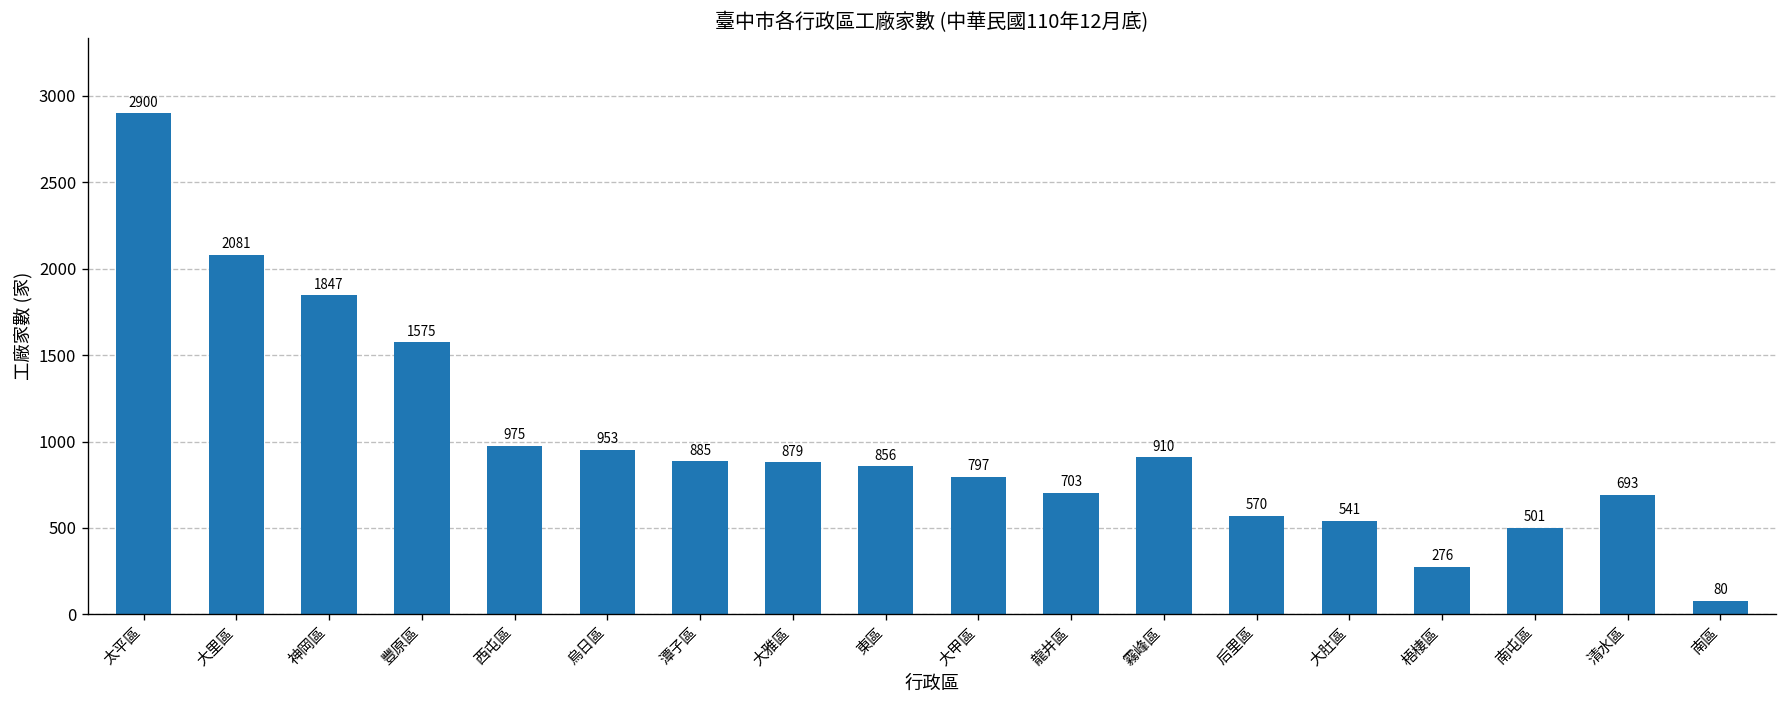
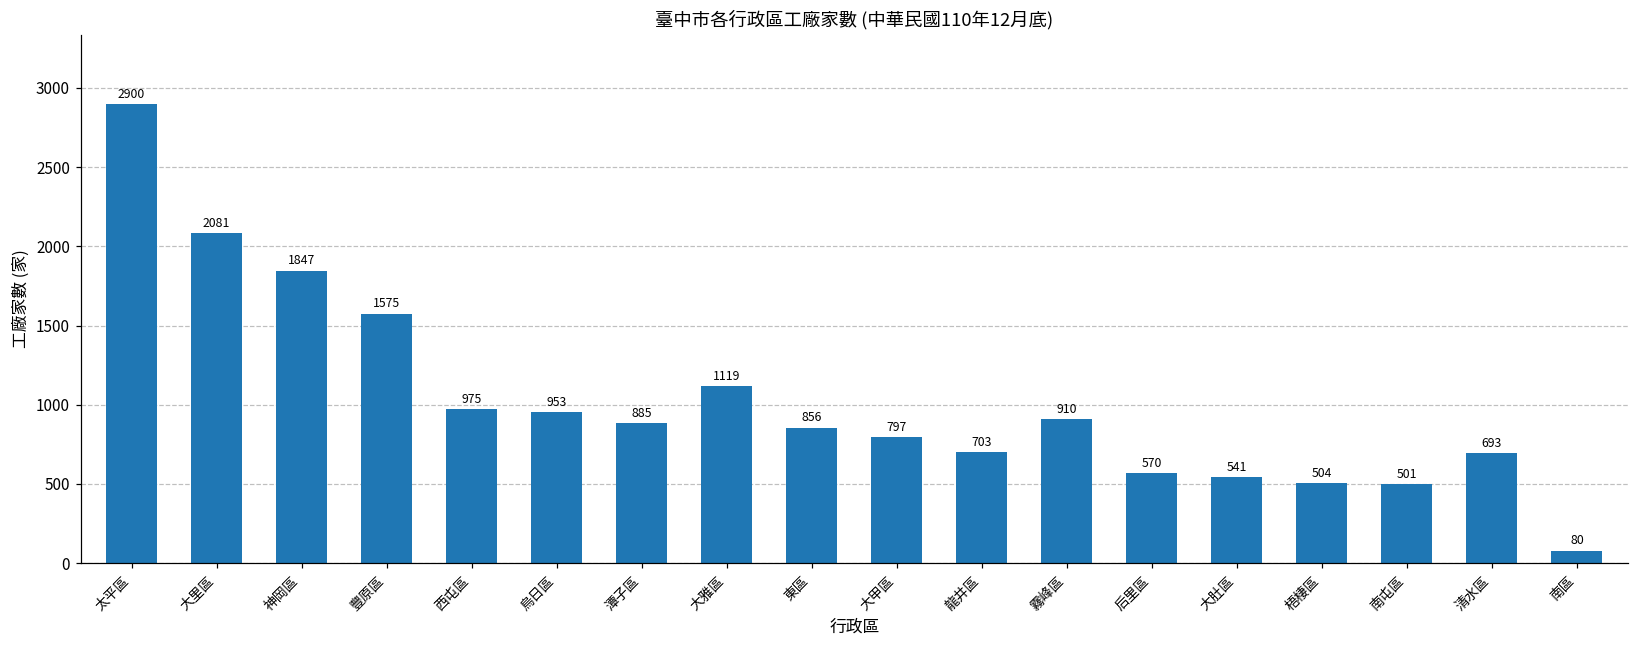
  {
    "太平區": 2900,
    "大里區": 2081,
    "神岡區": 1847,
    "豐原區": 1575,
    "西屯區": 975,
    "烏日區": 953,
    "潭子區": 885,
-   "大雅區": 879,
+   "大雅區": 1119,
    "東區": 856,
    "大甲區": 797,
    "龍井區": 703,
    "霧峰區": 910,
    "后里區": 570,
    "大肚區": 541,
-   "梧棲區": 276,
+   "梧棲區": 504,
    "南屯區": 501,
    "清水區": 693,
    "南區": 80
  }
